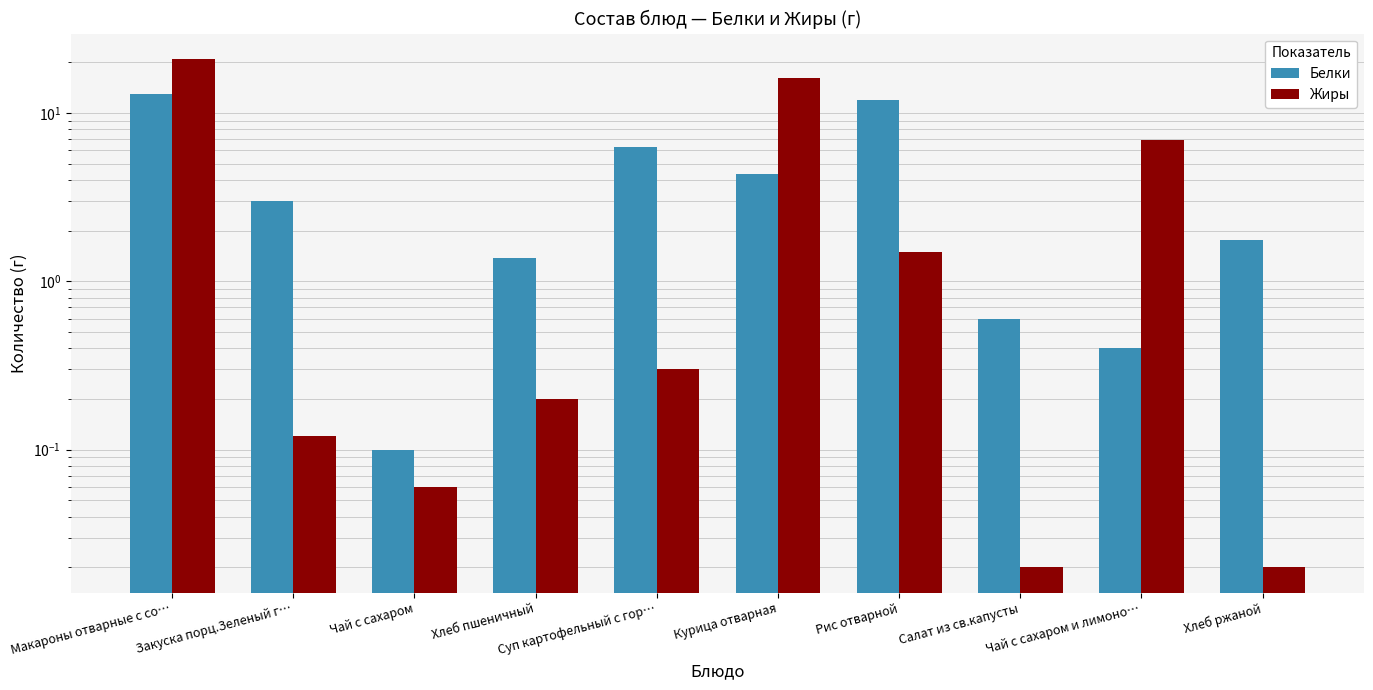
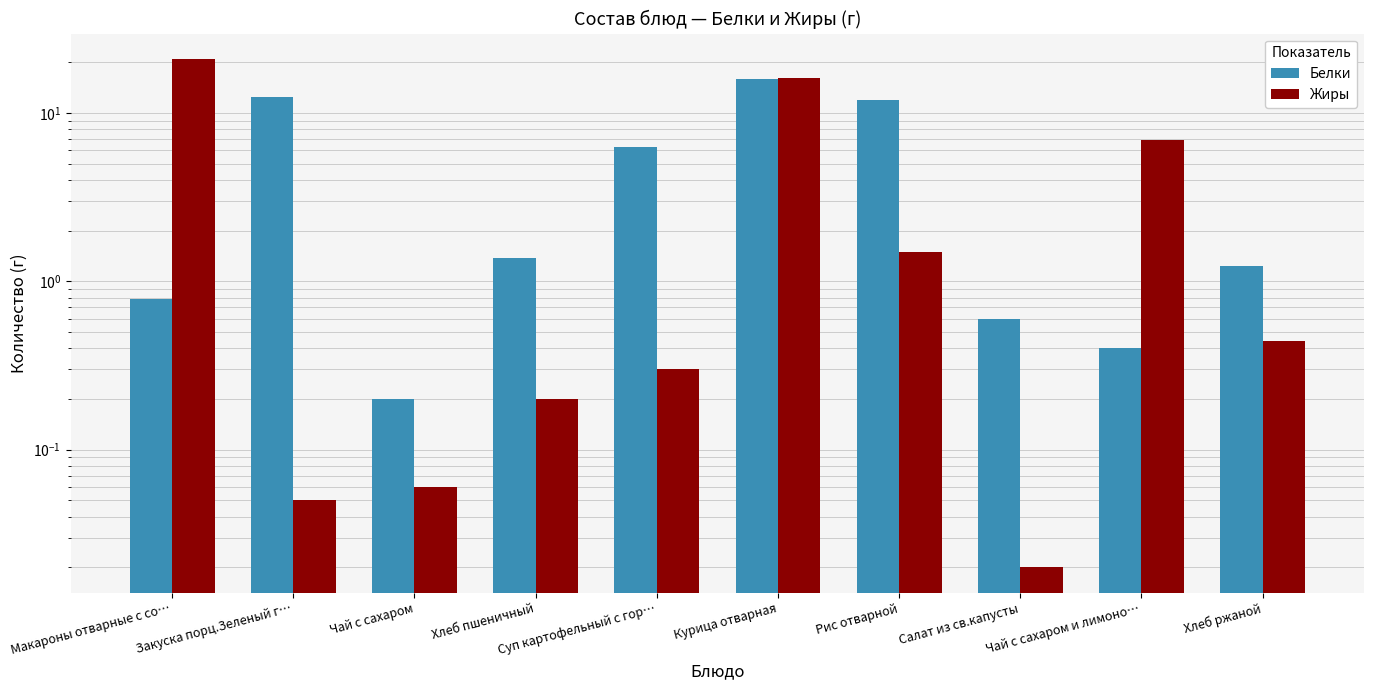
  {
    "Белки": {
-     "Макароны отварные с со…": 13,
-     "Закуска порц.Зеленый г…": 3.0,
-     "Чай с сахаром": 0.1,
+     "Макароны отварные с со…": 0.8,
+     "Закуска порц.Зеленый г…": 13,
+     "Чай с сахаром": 0.2,
      "Хлеб пшеничный": 1.4,
      "Суп картофельный с гор…": 6.3,
-     "Курица отварная": 4.4,
+     "Курица отварная": 16,
      "Рис отварной": 12,
      "Салат из св.капусты": 0.6,
      "Чай с сахаром и лимоно…": 0.4,
-     "Хлеб ржаной": 1.8
+     "Хлеб ржаной": 1.2
    },
    "Жиры": {
      "Макароны отварные с со…": 21,
-     "Закуска порц.Зеленый г…": 0.12,
+     "Закуска порц.Зеленый г…": 0.05,
      "Чай с сахаром": 0.06,
      "Хлеб пшеничный": 0.20,
      "Суп картофельный с гор…": 0.30,
      "Курица отварная": 16,
      "Рис отварной": 1.5,
      "Салат из св.капусты": 0.02,
      "Чай с сахаром и лимоно…": 6.9,
-     "Хлеб ржаной": 0.02
+     "Хлеб ржаной": 0.44
    }
  }
